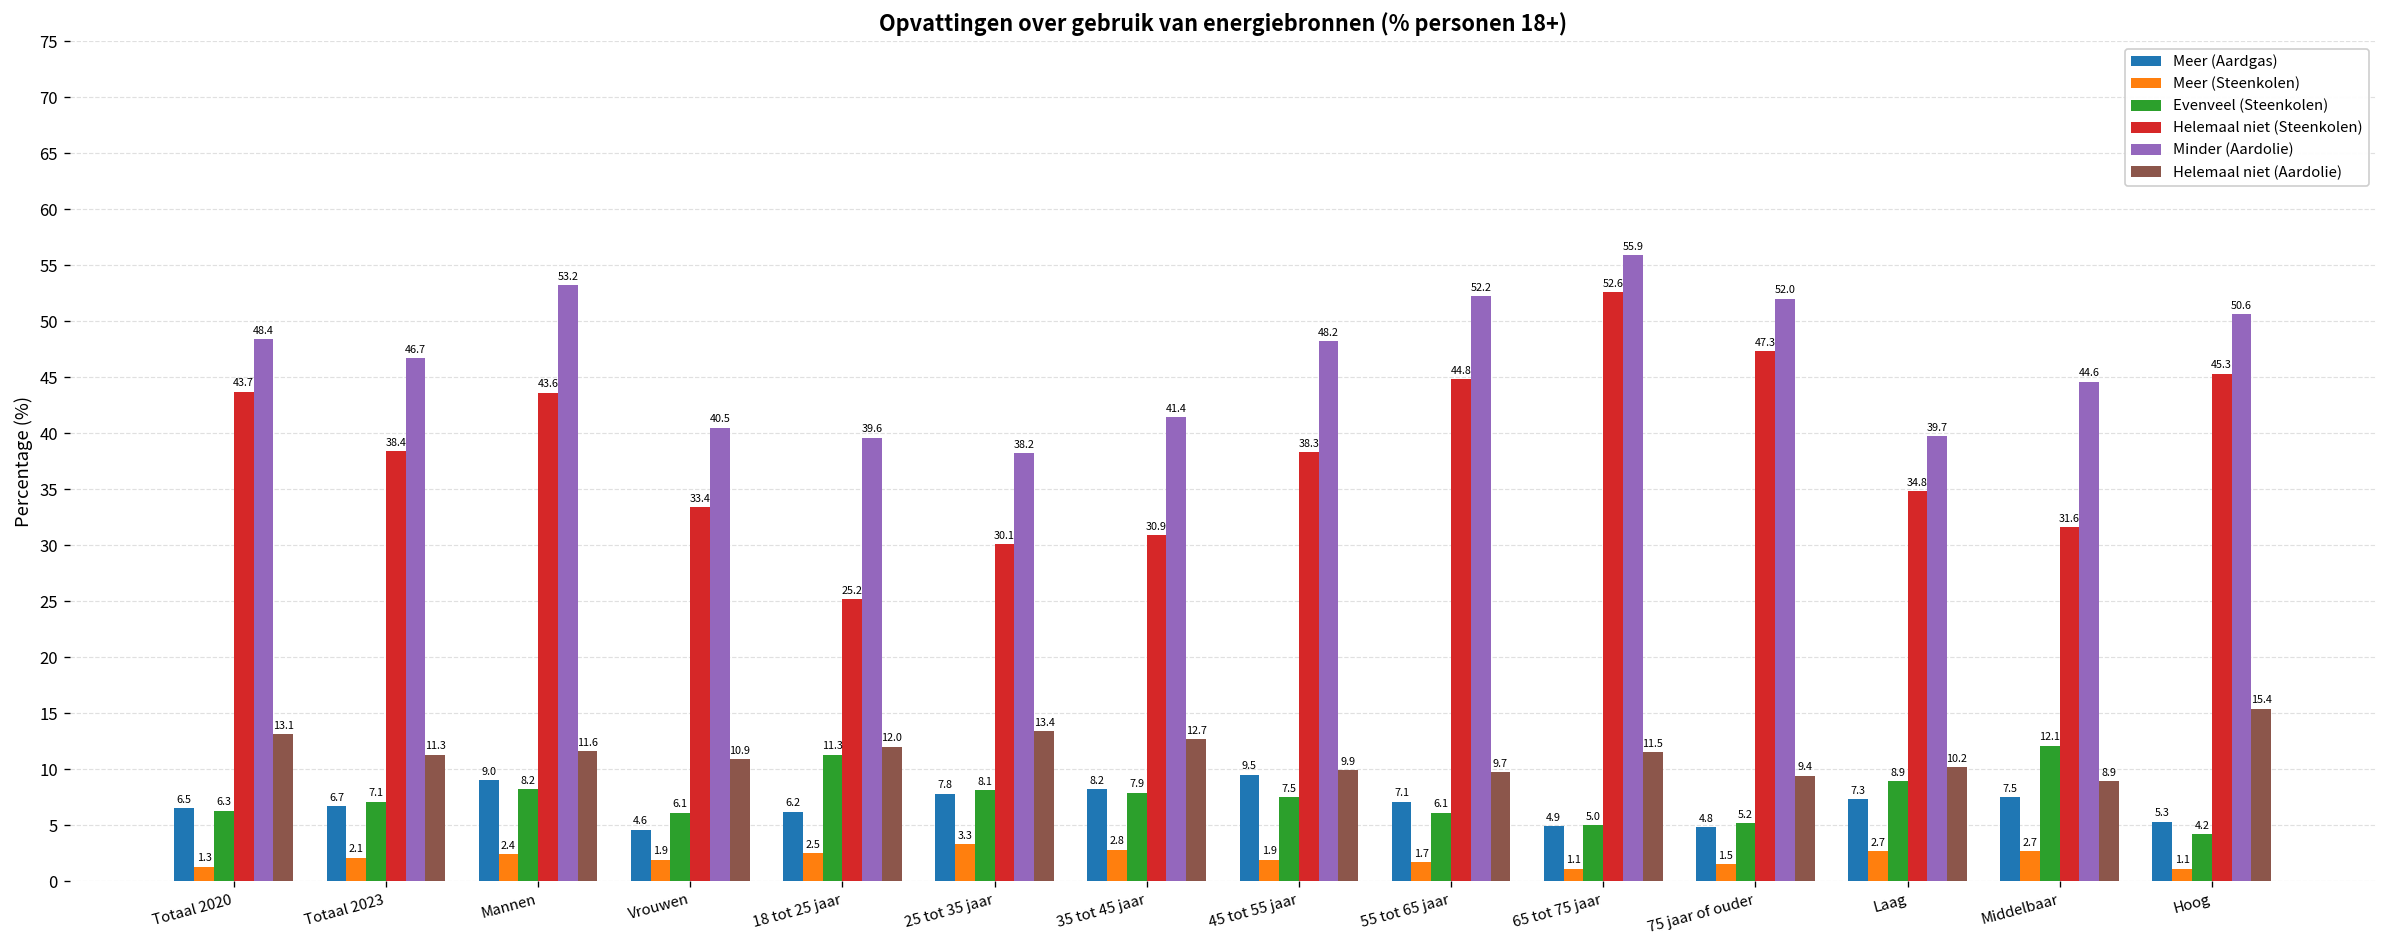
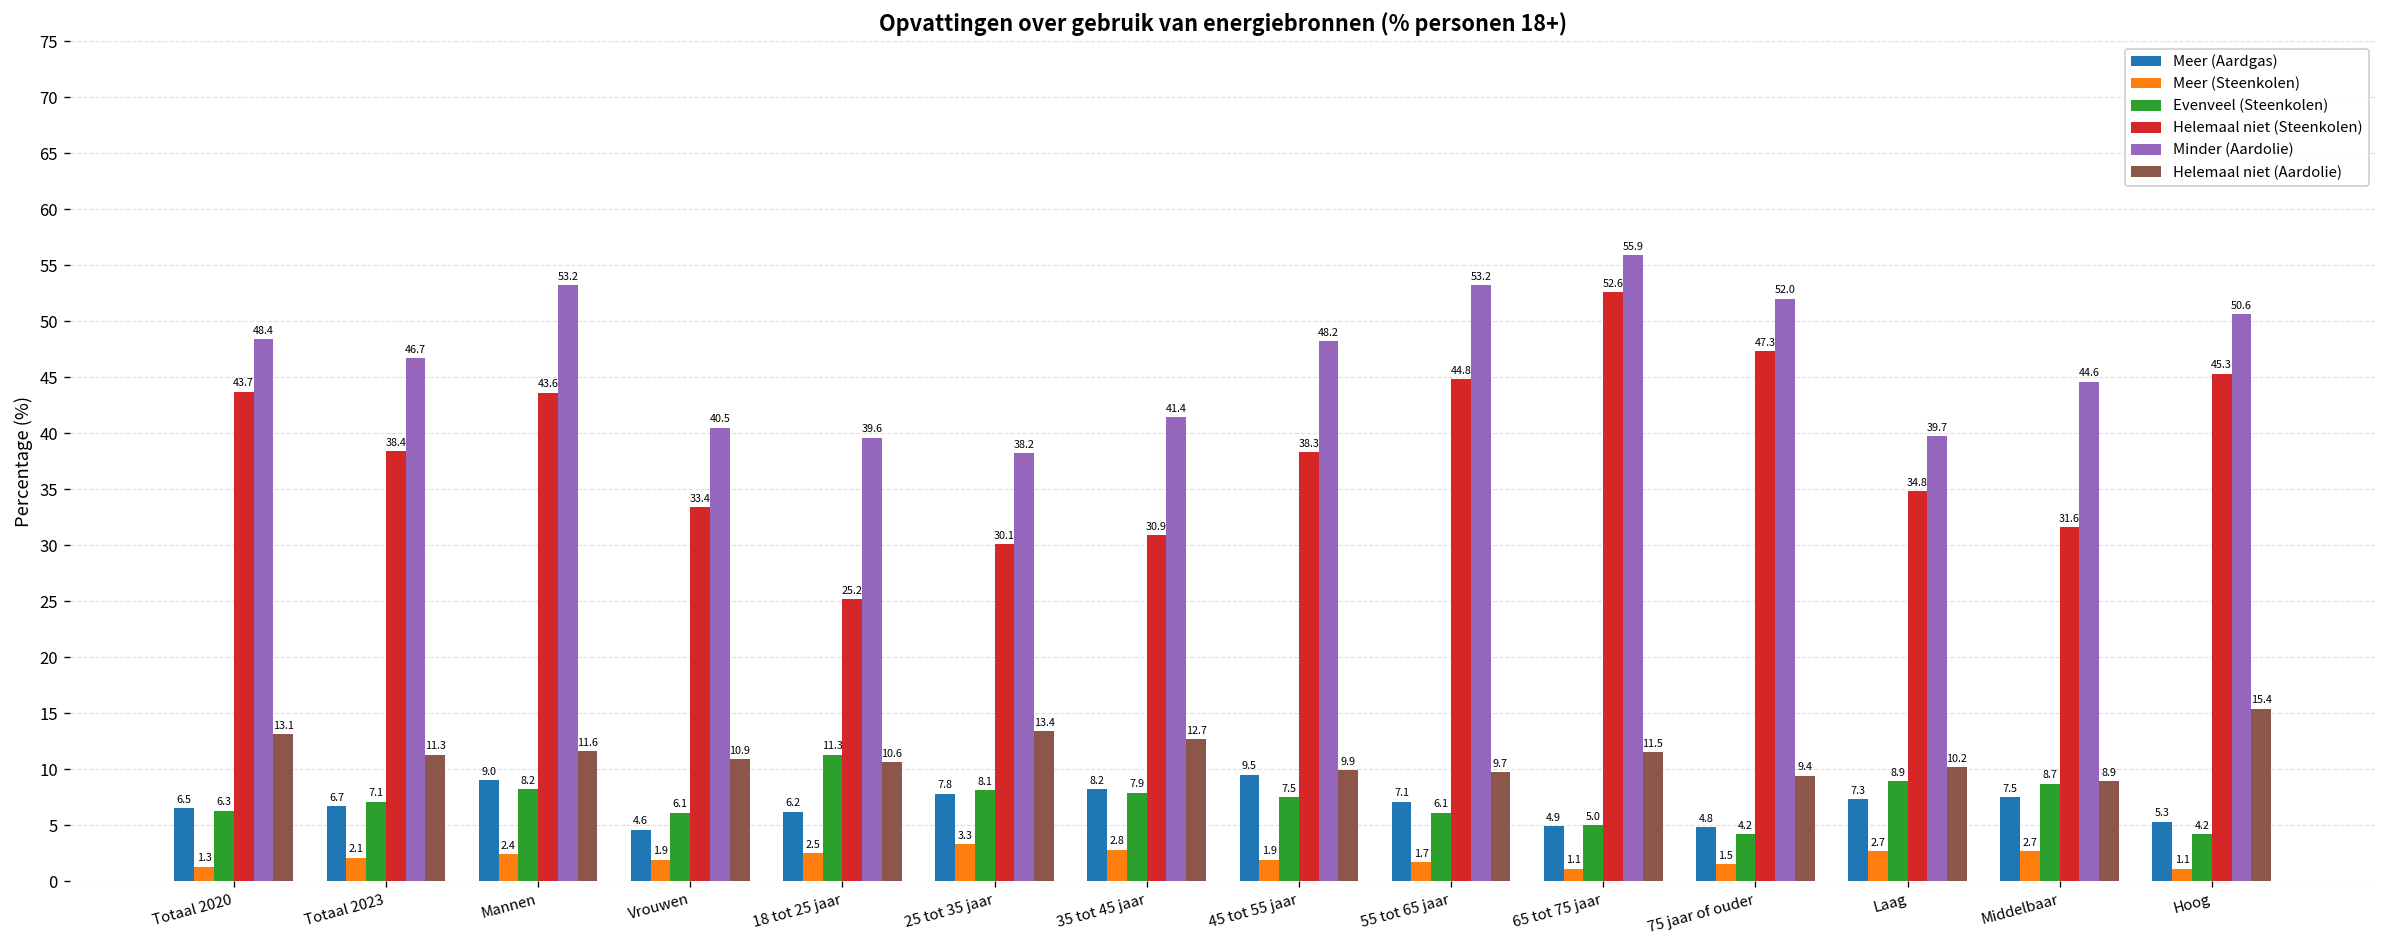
  {
    "Meer (Aardgas)": {
      "Totaal 2020": 6.5,
      "Totaal 2023": 6.7,
      "Mannen": 9.0,
      "Vrouwen": 4.6,
      "18 tot 25 jaar": 6.2,
      "25 tot 35 jaar": 7.8,
      "35 tot 45 jaar": 8.2,
      "45 tot 55 jaar": 9.5,
      "55 tot 65 jaar": 7.1,
      "65 tot 75 jaar": 4.9,
      "75 jaar of ouder": 4.8,
      "Laag": 7.3,
      "Middelbaar": 7.5,
      "Hoog": 5.3
    },
    "Meer (Steenkolen)": {
      "Totaal 2020": 1.3,
      "Totaal 2023": 2.1,
      "Mannen": 2.4,
      "Vrouwen": 1.9,
      "18 tot 25 jaar": 2.5,
      "25 tot 35 jaar": 3.3,
      "35 tot 45 jaar": 2.8,
      "45 tot 55 jaar": 1.9,
      "55 tot 65 jaar": 1.7,
      "65 tot 75 jaar": 1.1,
      "75 jaar of ouder": 1.5,
      "Laag": 2.7,
      "Middelbaar": 2.7,
      "Hoog": 1.1
    },
    "Evenveel (Steenkolen)": {
      "Totaal 2020": 6.3,
      "Totaal 2023": 7.1,
      "Mannen": 8.2,
      "Vrouwen": 6.1,
      "18 tot 25 jaar": 11.3,
      "25 tot 35 jaar": 8.1,
      "35 tot 45 jaar": 7.9,
      "45 tot 55 jaar": 7.5,
      "55 tot 65 jaar": 6.1,
      "65 tot 75 jaar": 5.0,
-     "75 jaar of ouder": 5.2,
+     "75 jaar of ouder": 4.2,
      "Laag": 8.9,
-     "Middelbaar": 12.1,
+     "Middelbaar": 8.7,
      "Hoog": 4.2
    },
    "Helemaal niet (Steenkolen)": {
      "Totaal 2020": 43.7,
      "Totaal 2023": 38.4,
      "Mannen": 43.6,
      "Vrouwen": 33.4,
      "18 tot 25 jaar": 25.2,
      "25 tot 35 jaar": 30.1,
      "35 tot 45 jaar": 30.9,
      "45 tot 55 jaar": 38.3,
      "55 tot 65 jaar": 44.8,
      "65 tot 75 jaar": 52.6,
      "75 jaar of ouder": 47.3,
      "Laag": 34.8,
      "Middelbaar": 31.6,
      "Hoog": 45.3
    },
    "Minder (Aardolie)": {
      "Totaal 2020": 48.4,
      "Totaal 2023": 46.7,
      "Mannen": 53.2,
      "Vrouwen": 40.5,
      "18 tot 25 jaar": 39.6,
      "25 tot 35 jaar": 38.2,
      "35 tot 45 jaar": 41.4,
      "45 tot 55 jaar": 48.2,
-     "55 tot 65 jaar": 52.2,
+     "55 tot 65 jaar": 53.2,
      "65 tot 75 jaar": 55.9,
      "75 jaar of ouder": 52.0,
      "Laag": 39.7,
      "Middelbaar": 44.6,
      "Hoog": 50.6
    },
    "Helemaal niet (Aardolie)": {
      "Totaal 2020": 13.1,
      "Totaal 2023": 11.3,
      "Mannen": 11.6,
      "Vrouwen": 10.9,
-     "18 tot 25 jaar": 12.0,
+     "18 tot 25 jaar": 10.6,
      "25 tot 35 jaar": 13.4,
      "35 tot 45 jaar": 12.7,
      "45 tot 55 jaar": 9.9,
      "55 tot 65 jaar": 9.7,
      "65 tot 75 jaar": 11.5,
      "75 jaar of ouder": 9.4,
      "Laag": 10.2,
      "Middelbaar": 8.9,
      "Hoog": 15.4
    }
  }
